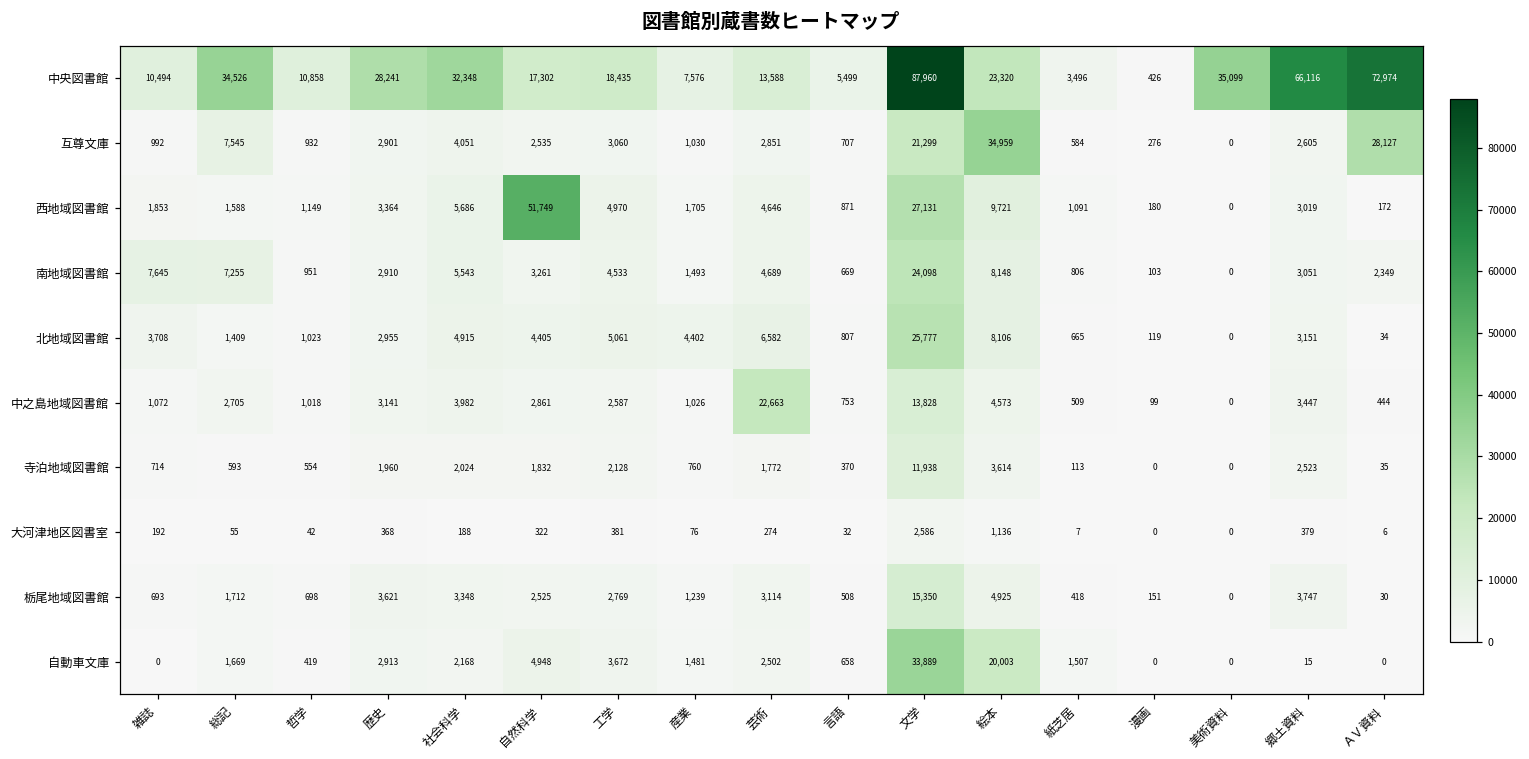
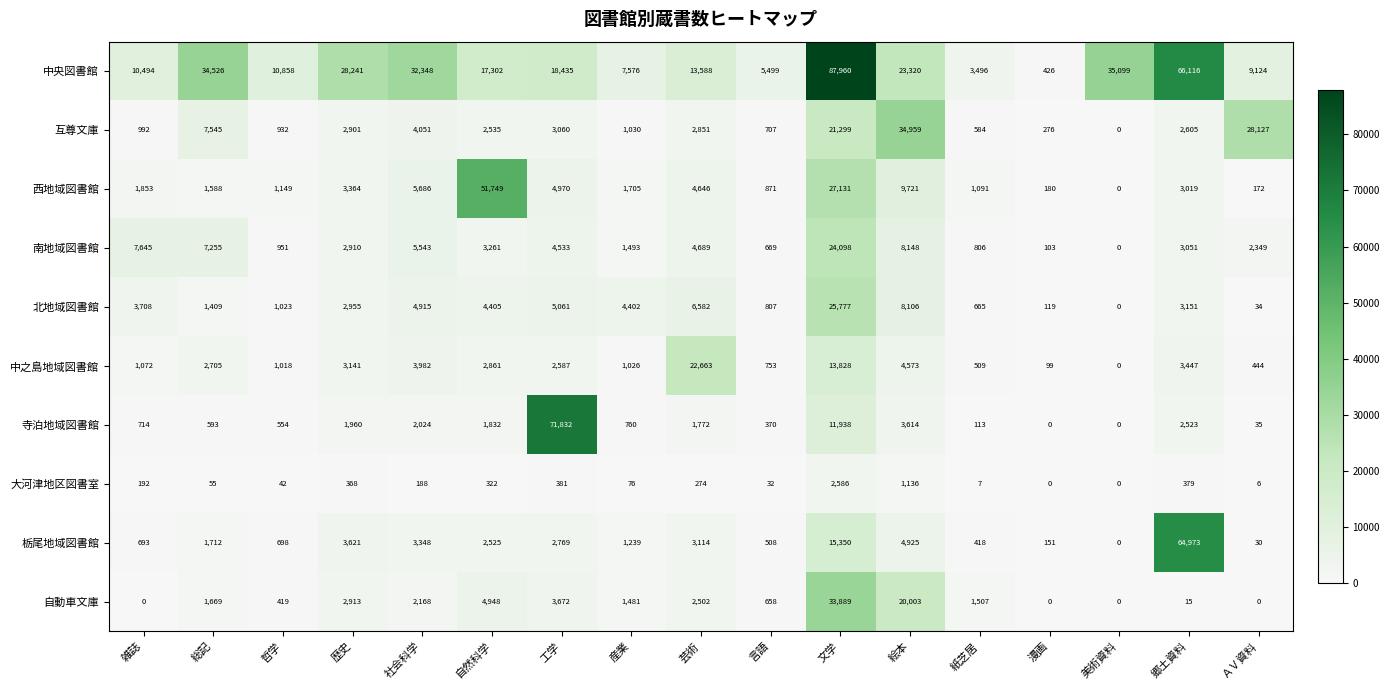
  {
    "中央図書館": {
      "雑誌": "10,494",
      "総記": "34,526",
      "哲学": "10,858",
      "歴史": "28,241",
      "社会科学": "32,348",
      "自然科学": "17,302",
      "工学": "18,435",
      "産業": "7,576",
      "芸術": "13,588",
      "言語": "5,499",
      "文学": "87,960",
      "絵本": "23,320",
      "紙芝居": "3,496",
      "漫画": "426",
      "美術資料": "35,099",
      "郷土資料": "66,116",
-     "ＡＶ資料": "72,974"
+     "ＡＶ資料": "9,124"
    },
    "互尊文庫": {
      "雑誌": "992",
      "総記": "7,545",
      "哲学": "932",
      "歴史": "2,901",
      "社会科学": "4,051",
      "自然科学": "2,535",
      "工学": "3,060",
      "産業": "1,030",
      "芸術": "2,851",
      "言語": "707",
      "文学": "21,299",
      "絵本": "34,959",
      "紙芝居": "584",
      "漫画": "276",
      "美術資料": "0",
      "郷土資料": "2,605",
      "ＡＶ資料": "28,127"
    },
    "西地域図書館": {
      "雑誌": "1,853",
      "総記": "1,588",
      "哲学": "1,149",
      "歴史": "3,364",
      "社会科学": "5,686",
      "自然科学": "51,749",
      "工学": "4,970",
      "産業": "1,705",
      "芸術": "4,646",
      "言語": "871",
      "文学": "27,131",
      "絵本": "9,721",
      "紙芝居": "1,091",
      "漫画": "180",
      "美術資料": "0",
      "郷土資料": "3,019",
      "ＡＶ資料": "172"
    },
    "南地域図書館": {
      "雑誌": "7,645",
      "総記": "7,255",
      "哲学": "951",
      "歴史": "2,910",
      "社会科学": "5,543",
      "自然科学": "3,261",
      "工学": "4,533",
      "産業": "1,493",
      "芸術": "4,689",
      "言語": "669",
      "文学": "24,098",
      "絵本": "8,148",
      "紙芝居": "806",
      "漫画": "103",
      "美術資料": "0",
      "郷土資料": "3,051",
      "ＡＶ資料": "2,349"
    },
    "北地域図書館": {
      "雑誌": "3,708",
      "総記": "1,409",
      "哲学": "1,023",
      "歴史": "2,955",
      "社会科学": "4,915",
      "自然科学": "4,405",
      "工学": "5,061",
      "産業": "4,402",
      "芸術": "6,582",
      "言語": "807",
      "文学": "25,777",
      "絵本": "8,106",
      "紙芝居": "665",
      "漫画": "119",
      "美術資料": "0",
      "郷土資料": "3,151",
      "ＡＶ資料": "34"
    },
    "中之島地域図書館": {
      "雑誌": "1,072",
      "総記": "2,705",
      "哲学": "1,018",
      "歴史": "3,141",
      "社会科学": "3,982",
      "自然科学": "2,861",
      "工学": "2,587",
      "産業": "1,026",
      "芸術": "22,663",
      "言語": "753",
      "文学": "13,828",
      "絵本": "4,573",
      "紙芝居": "509",
      "漫画": "99",
      "美術資料": "0",
      "郷土資料": "3,447",
      "ＡＶ資料": "444"
    },
    "寺泊地域図書館": {
      "雑誌": "714",
      "総記": "593",
      "哲学": "554",
      "歴史": "1,960",
      "社会科学": "2,024",
      "自然科学": "1,832",
-     "工学": "2,128",
+     "工学": "71,832",
      "産業": "760",
      "芸術": "1,772",
      "言語": "370",
      "文学": "11,938",
      "絵本": "3,614",
      "紙芝居": "113",
      "漫画": "0",
      "美術資料": "0",
      "郷土資料": "2,523",
      "ＡＶ資料": "35"
    },
    "大河津地区図書室": {
      "雑誌": "192",
      "総記": "55",
      "哲学": "42",
      "歴史": "368",
      "社会科学": "188",
      "自然科学": "322",
      "工学": "381",
      "産業": "76",
      "芸術": "274",
      "言語": "32",
      "文学": "2,586",
      "絵本": "1,136",
      "紙芝居": "7",
      "漫画": "0",
      "美術資料": "0",
      "郷土資料": "379",
      "ＡＶ資料": "6"
    },
    "栃尾地域図書館": {
      "雑誌": "693",
      "総記": "1,712",
      "哲学": "698",
      "歴史": "3,621",
      "社会科学": "3,348",
      "自然科学": "2,525",
      "工学": "2,769",
      "産業": "1,239",
      "芸術": "3,114",
      "言語": "508",
      "文学": "15,350",
      "絵本": "4,925",
      "紙芝居": "418",
      "漫画": "151",
      "美術資料": "0",
-     "郷土資料": "3,747",
+     "郷土資料": "64,973",
      "ＡＶ資料": "30"
    },
    "自動車文庫": {
      "雑誌": "0",
      "総記": "1,669",
      "哲学": "419",
      "歴史": "2,913",
      "社会科学": "2,168",
      "自然科学": "4,948",
      "工学": "3,672",
      "産業": "1,481",
      "芸術": "2,502",
      "言語": "658",
      "文学": "33,889",
      "絵本": "20,003",
      "紙芝居": "1,507",
      "漫画": "0",
      "美術資料": "0",
      "郷土資料": "15",
      "ＡＶ資料": "0"
    }
  }
